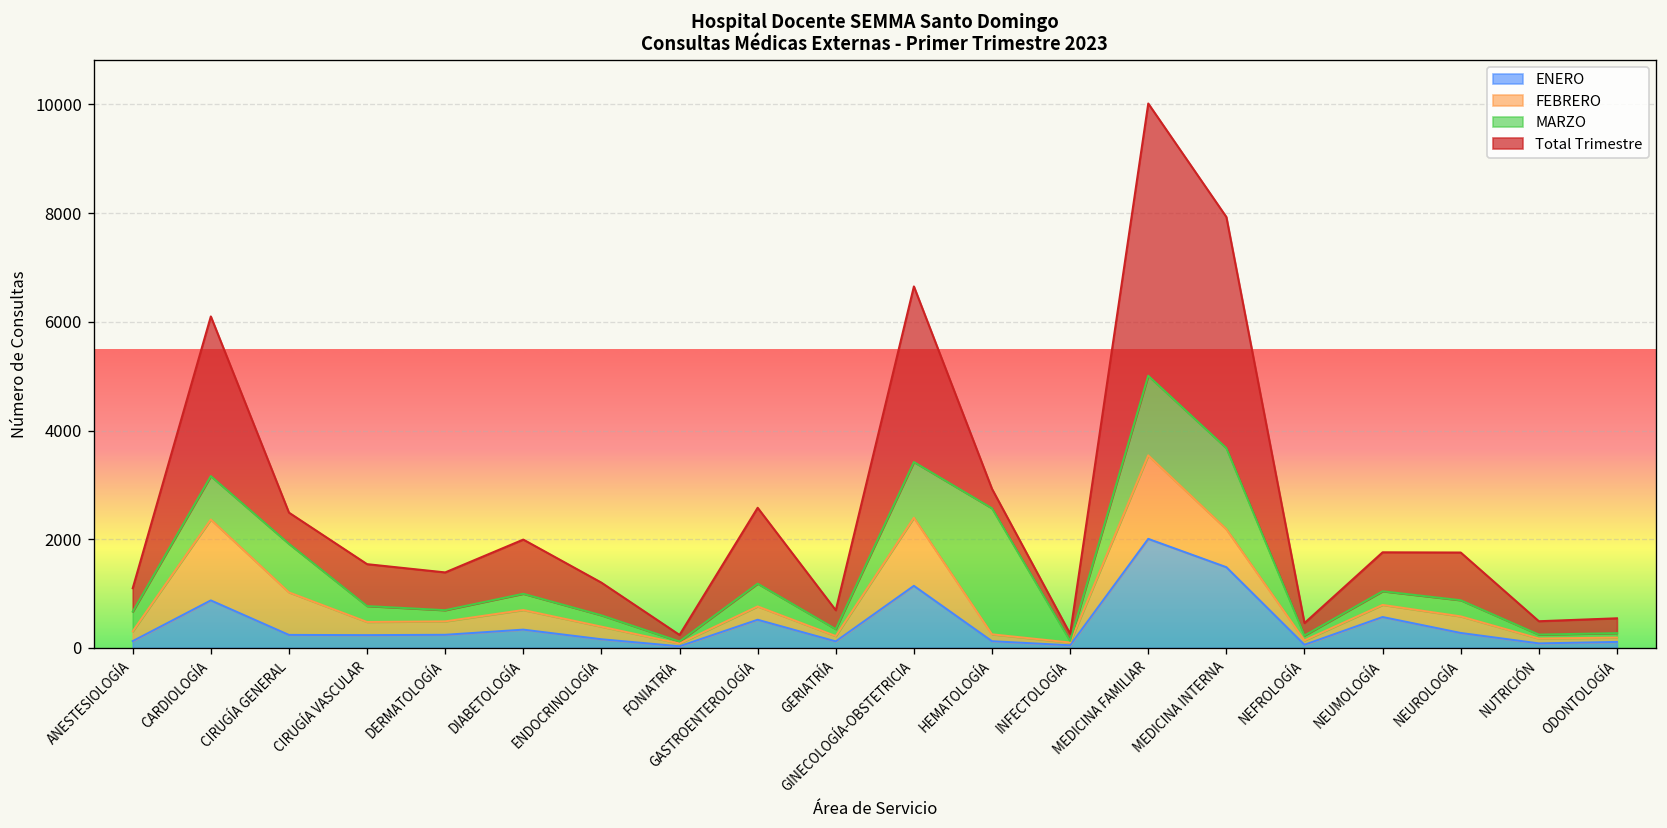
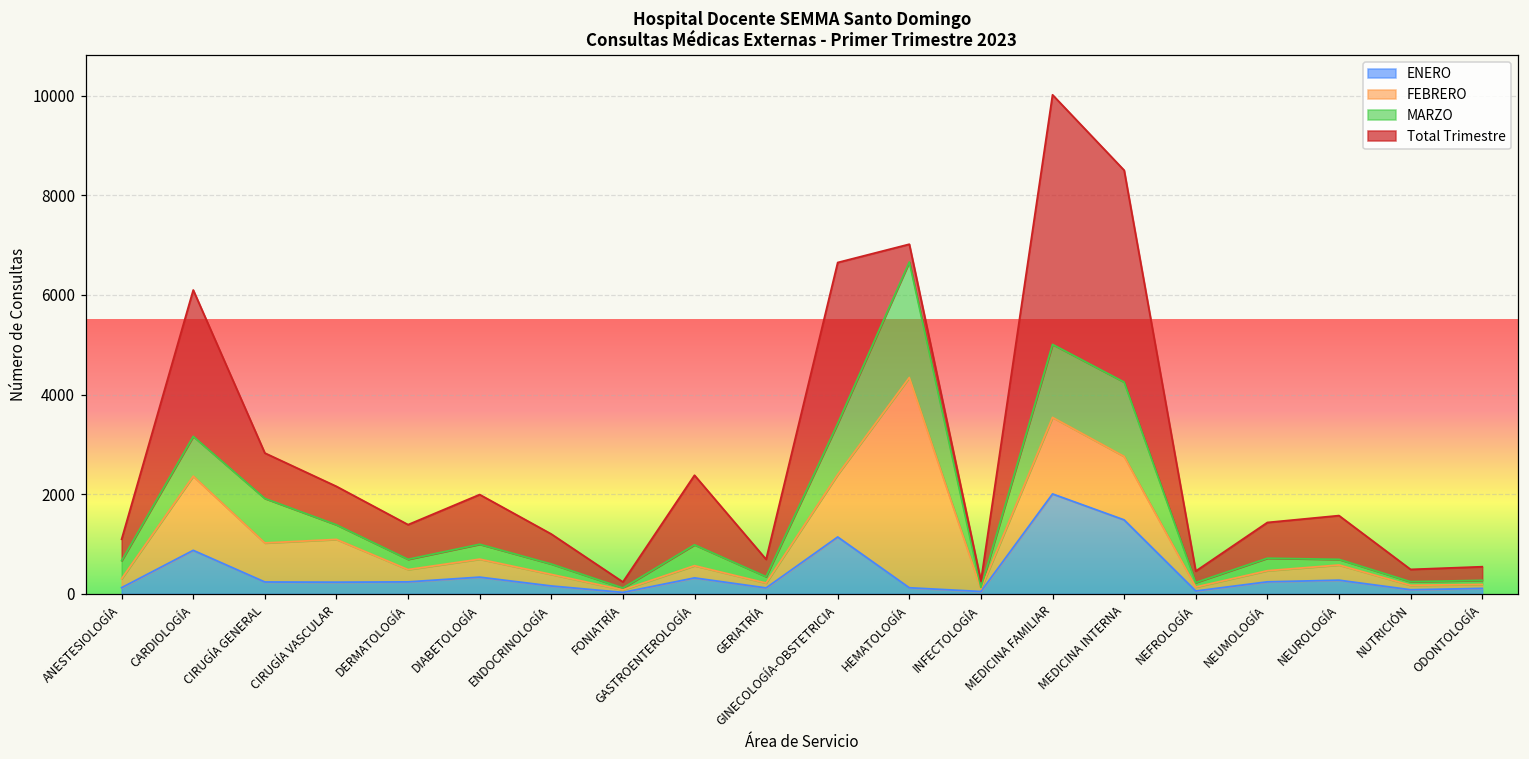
  {
    "ENERO": {
      "ANESTESIOLOGÍA": 100,
      "CARDIOLOGÍA": 900,
      "CIRUGÍA GENERAL": 200,
      "CIRUGÍA VASCULAR": 200,
      "DERMATOLOGÍA": 200,
      "DIABETOLOGÍA": 300,
      "ENDOCRINOLOGÍA": 200,
-     "GASTROENTEROLOGÍA": 500,
+     "GASTROENTEROLOGÍA": 300,
      "GERIATRÍA": 100,
      "GINECOLOGÍA-OBSTETRICIA": 1100,
      "HEMATOLOGÍA": 100,
      "MEDICINA FAMILIAR": 2000,
      "MEDICINA INTERNA": 1500,
      "NEFROLOGÍA": 100,
-     "NEUMOLOGÍA": 600,
+     "NEUMOLOGÍA": 200,
      "NEUROLOGÍA": 300,
      "NUTRICIÓN": 100,
      "ODONTOLOGÍA": 100
    },
    "FEBRERO": {
      "ANESTESIOLOGÍA": 200,
      "CARDIOLOGÍA": 1500,
      "CIRUGÍA GENERAL": 800,
-     "CIRUGÍA VASCULAR": 200,
+     "CIRUGÍA VASCULAR": 900,
      "DERMATOLOGÍA": 200,
      "DIABETOLOGÍA": 400,
      "ENDOCRINOLOGÍA": 200,
      "GASTROENTEROLOGÍA": 200,
      "GERIATRÍA": 100,
      "GINECOLOGÍA-OBSTETRICIA": 1300,
-     "HEMATOLOGÍA": 100,
+     "HEMATOLOGÍA": 4200,
      "MEDICINA FAMILIAR": 1500,
-     "MEDICINA INTERNA": 700,
+     "MEDICINA INTERNA": 1300,
      "NEFROLOGÍA": 100,
      "NEUMOLOGÍA": 200,
      "NEUROLOGÍA": 300,
      "NUTRICIÓN": 100,
      "ODONTOLOGÍA": 100
    },
    "MARZO": {
      "ANESTESIOLOGÍA": 400,
      "CARDIOLOGÍA": 800,
      "CIRUGÍA GENERAL": 900,
      "CIRUGÍA VASCULAR": 300,
      "DERMATOLOGÍA": 200,
      "DIABETOLOGÍA": 300,
      "ENDOCRINOLOGÍA": 200,
      "GASTROENTEROLOGÍA": 400,
      "GERIATRÍA": 100,
      "GINECOLOGÍA-OBSTETRICIA": 1000,
      "HEMATOLOGÍA": 2300,
      "MEDICINA FAMILIAR": 1500,
      "MEDICINA INTERNA": 1500,
      "NEFROLOGÍA": 100,
      "NEUMOLOGÍA": 300,
-     "NEUROLOGÍA": 300,
+     "NEUROLOGÍA": 100,
      "NUTRICIÓN": 100,
      "ODONTOLOGÍA": 100
    },
    "Total Trimestre": {
      "ANESTESIOLOGÍA": 400,
      "CARDIOLOGÍA": 2900,
-     "CIRUGÍA GENERAL": 600,
+     "CIRUGÍA GENERAL": 900,
      "CIRUGÍA VASCULAR": 800,
      "DERMATOLOGÍA": 700,
      "DIABETOLOGÍA": 1000,
      "ENDOCRINOLOGÍA": 600,
      "FONIATRÍA": 100,
      "GASTROENTEROLOGÍA": 1400,
      "GERIATRÍA": 300,
      "GINECOLOGÍA-OBSTETRICIA": 3200,
      "HEMATOLOGÍA": 400,
      "INFECTOLOGÍA": 100,
      "MEDICINA FAMILIAR": 5000,
      "MEDICINA INTERNA": 4300,
      "NEFROLOGÍA": 200,
      "NEUMOLOGÍA": 700,
      "NEUROLOGÍA": 900,
      "NUTRICIÓN": 200,
      "ODONTOLOGÍA": 300
    }
  }
